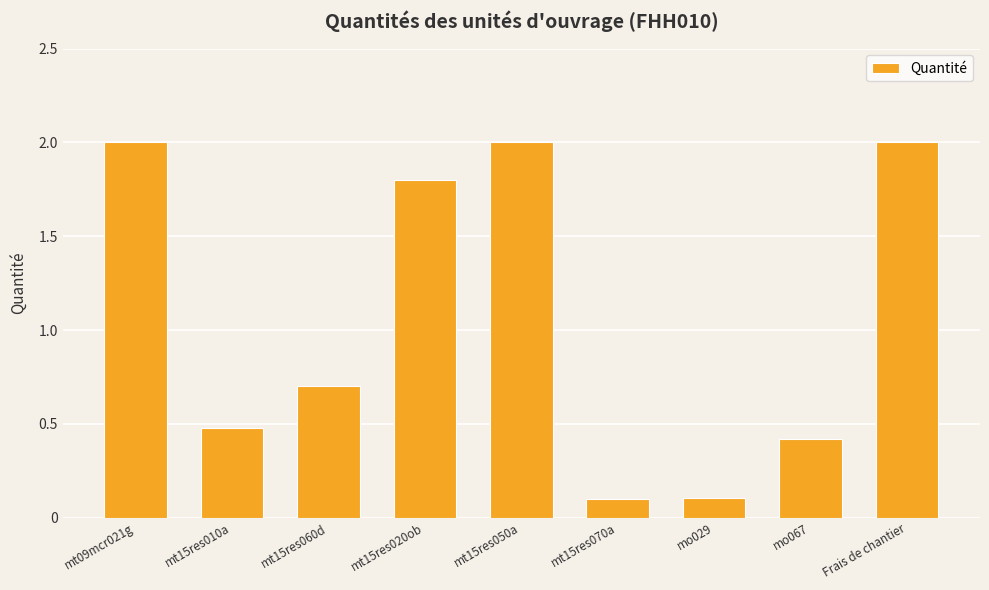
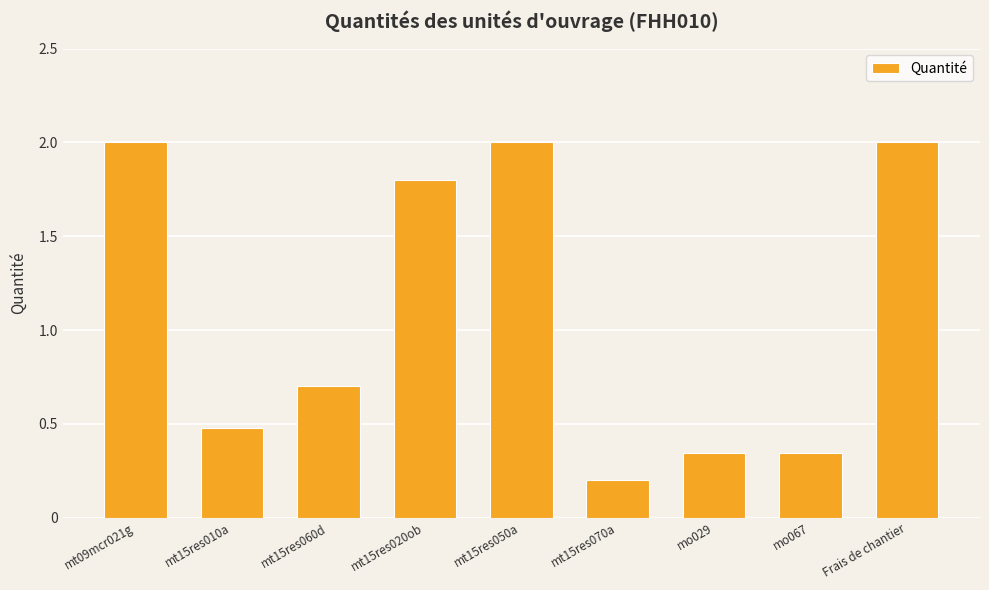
  {
    "mt09mcr021g": 2.00,
    "mt15res010a": 0.48,
    "mt15res060d": 0.70,
    "mt15res020ob": 1.80,
    "mt15res050a": 2.00,
-   "mt15res070a": 0.1,
-   "mo029": 0.10,
-   "mo067": 0.42,
+   "mt15res070a": 0.2,
+   "mo029": 0.35,
+   "mo067": 0.35,
    "Frais de chantier": 2.00
  }
